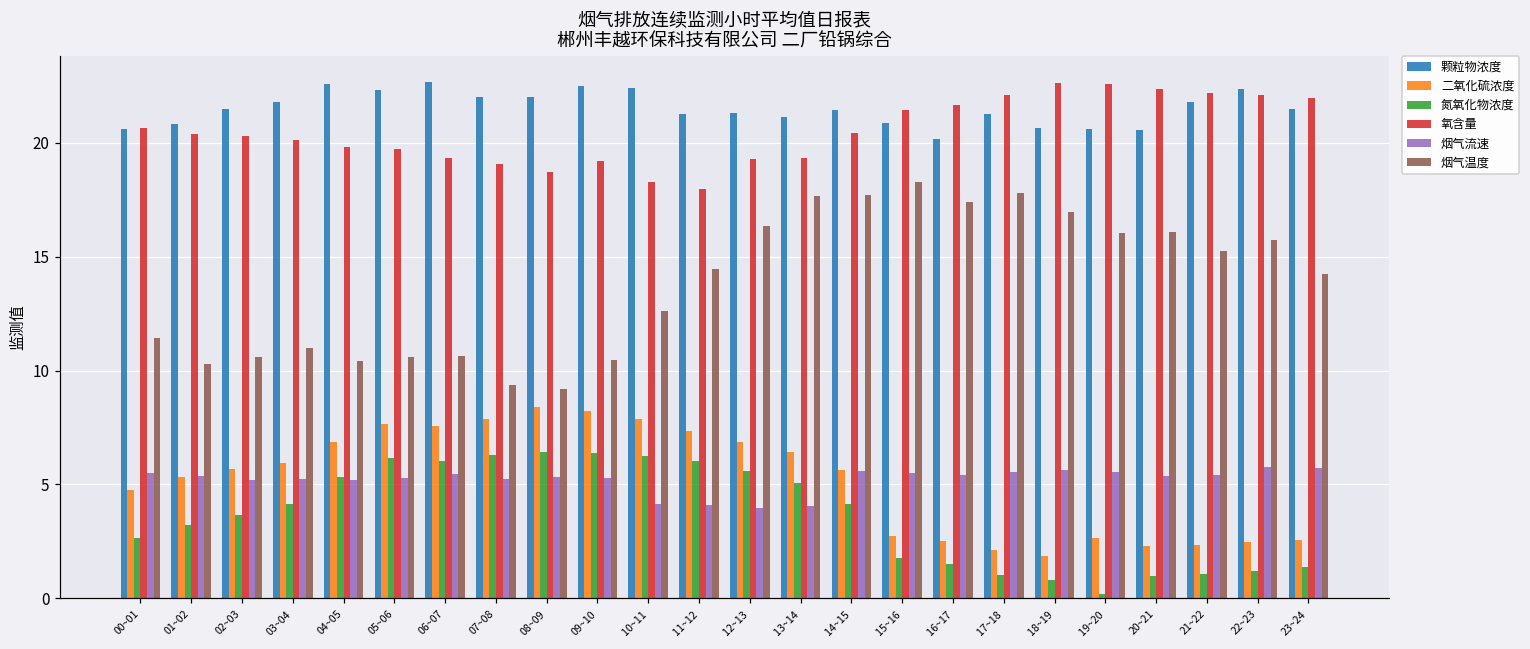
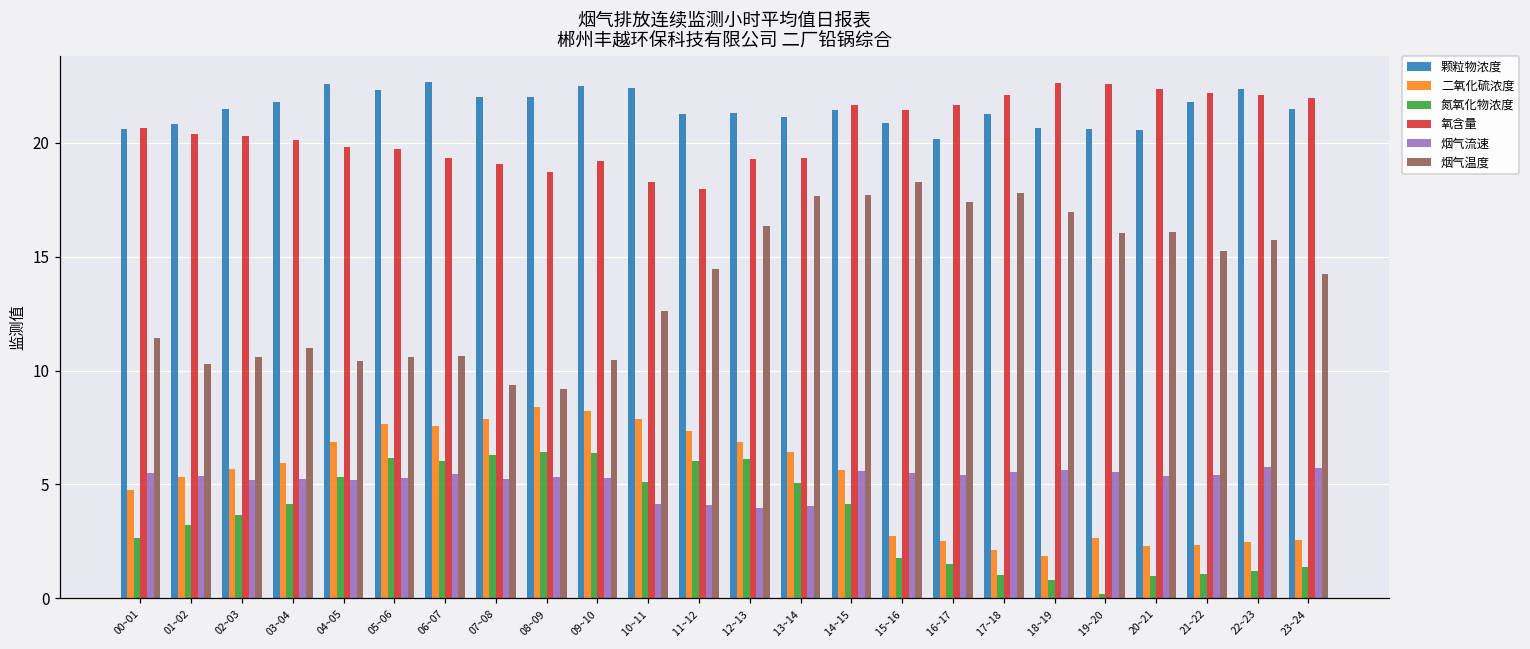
  {
    "颗粒物浓度": {
      "00~01": 20.6,
      "01~02": 20.8,
      "02~03": 21.5,
      "03~04": 21.8,
      "04~05": 22.6,
      "05~06": 22.3,
      "06~07": 22.7,
      "07~08": 22.0,
      "08~09": 22.0,
      "09~10": 22.5,
      "10~11": 22.4,
      "11~12": 21.3,
      "12~13": 21.3,
      "13~14": 21.1,
      "14~15": 21.4,
      "15~16": 20.9,
      "16~17": 20.2,
      "17~18": 21.3,
      "18~19": 20.7,
      "19~20": 20.6,
      "20~21": 20.6,
      "21~22": 21.8,
      "22~23": 22.3,
      "23~24": 21.5
    },
    "二氧化硫浓度": {
      "00~01": 4.8,
      "01~02": 5.3,
      "02~03": 5.7,
      "03~04": 5.9,
      "04~05": 6.9,
      "05~06": 7.6,
      "06~07": 7.6,
      "07~08": 7.9,
      "08~09": 8.4,
      "09~10": 8.2,
      "10~11": 7.9,
      "11~12": 7.4,
      "12~13": 6.9,
      "13~14": 6.4,
      "14~15": 5.6,
      "15~16": 2.8,
      "16~17": 2.5,
      "17~18": 2.1,
      "18~19": 1.9,
      "19~20": 2.7,
      "20~21": 2.3,
      "21~22": 2.3,
      "22~23": 2.5,
      "23~24": 2.6
    },
    "氮氧化物浓度": {
      "00~01": 2.6,
      "01~02": 3.2,
      "02~03": 3.6,
      "03~04": 4.1,
      "04~05": 5.3,
      "05~06": 6.1,
      "06~07": 6.0,
      "07~08": 6.3,
      "08~09": 6.4,
      "09~10": 6.4,
-     "10~11": 6.2,
+     "10~11": 5.1,
      "11~12": 6.0,
-     "12~13": 5.6,
+     "12~13": 6.1,
      "13~14": 5.1,
      "14~15": 4.1,
      "15~16": 1.8,
      "16~17": 1.5,
      "17~18": 1.0,
      "18~19": 0.8,
      "19~20": 0.2,
      "20~21": 1.0,
      "21~22": 1.1,
      "22~23": 1.2,
      "23~24": 1.4
    },
    "氧含量": {
      "00~01": 20.6,
      "01~02": 20.4,
      "02~03": 20.3,
      "03~04": 20.1,
      "04~05": 19.8,
      "05~06": 19.7,
      "06~07": 19.3,
      "07~08": 19.1,
      "08~09": 18.7,
      "09~10": 19.2,
      "10~11": 18.3,
      "11~12": 18.0,
      "12~13": 19.3,
      "13~14": 19.3,
-     "14~15": 20.4,
+     "14~15": 21.7,
      "15~16": 21.4,
      "16~17": 21.6,
      "17~18": 22.1,
      "18~19": 22.6,
      "19~20": 22.6,
      "20~21": 22.4,
      "21~22": 22.2,
      "22~23": 22.1,
      "23~24": 22.0
    },
    "烟气流速": {
      "00~01": 5.5,
      "01~02": 5.4,
      "02~03": 5.2,
      "03~04": 5.2,
      "04~05": 5.2,
      "05~06": 5.3,
      "06~07": 5.4,
      "07~08": 5.2,
      "08~09": 5.3,
      "09~10": 5.3,
      "10~11": 4.1,
      "11~12": 4.1,
      "12~13": 4.0,
      "13~14": 4.1,
      "14~15": 5.6,
      "15~16": 5.5,
      "16~17": 5.4,
      "17~18": 5.5,
      "18~19": 5.6,
      "19~20": 5.5,
      "20~21": 5.4,
      "21~22": 5.4,
      "22~23": 5.8,
      "23~24": 5.7
    },
    "烟气温度": {
      "00~01": 11.4,
      "01~02": 10.3,
      "02~03": 10.6,
      "03~04": 11.0,
      "04~05": 10.4,
      "05~06": 10.6,
      "06~07": 10.6,
      "07~08": 9.4,
      "08~09": 9.2,
      "09~10": 10.5,
      "10~11": 12.6,
      "11~12": 14.4,
      "12~13": 16.3,
      "13~14": 17.7,
      "14~15": 17.7,
      "15~16": 18.3,
      "16~17": 17.4,
      "17~18": 17.8,
      "18~19": 17.0,
      "19~20": 16.0,
      "20~21": 16.1,
      "21~22": 15.2,
      "22~23": 15.7,
      "23~24": 14.2
    }
  }
